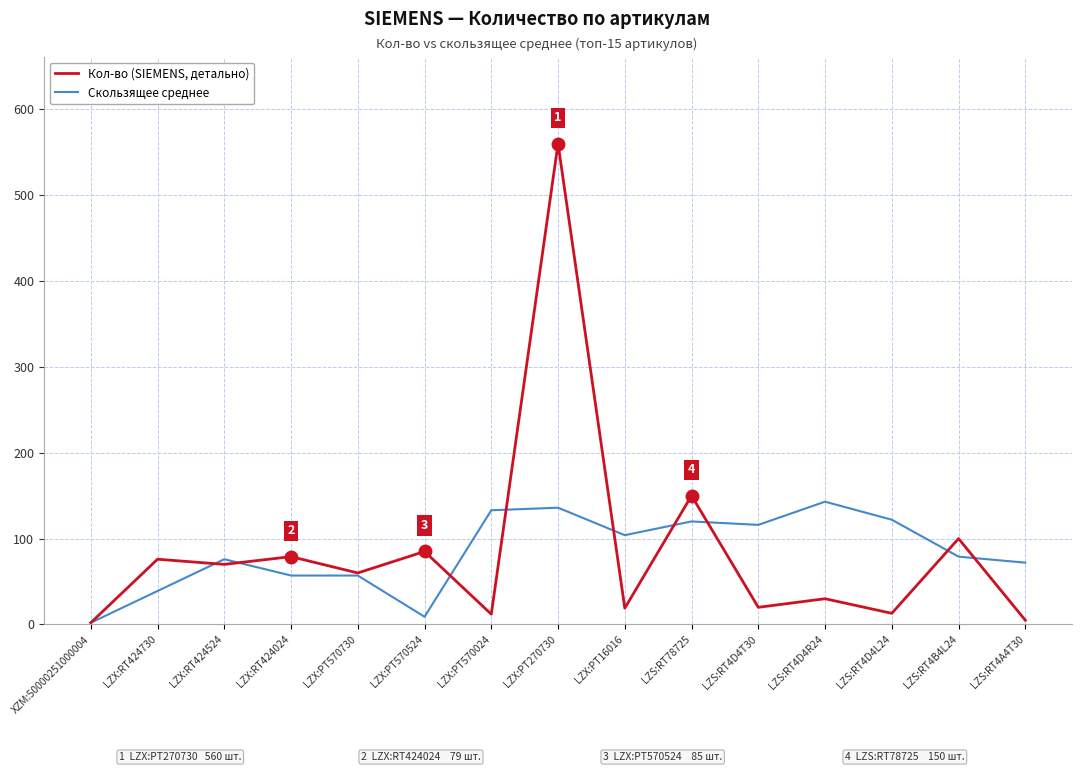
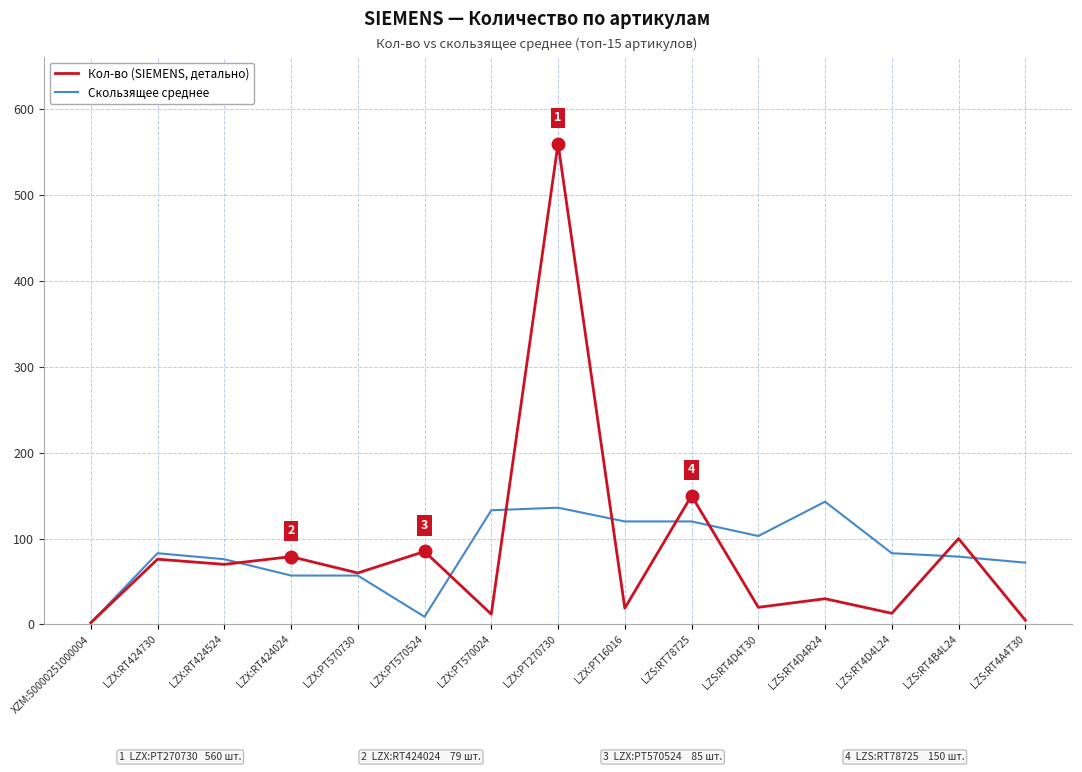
  {
    "Скользящее среднее": {
-     "LZX:RT424730": 40,
+     "LZX:RT424730": 80,
      "LZX:RT424524": 80,
      "LZX:RT424024": 60,
      "LZX:PT570524": 10,
      "LZX:PT570024": 130,
      "LZX:PT270730": 140,
-     "LZX:PT16016": 100,
+     "LZX:PT16016": 120,
      "LZS:RT78725": 120,
-     "LZS:RT4D4T30": 120,
+     "LZS:RT4D4T30": 100,
      "LZS:RT4D4R24": 140,
-     "LZS:RT4D4L24": 120,
+     "LZS:RT4D4L24": 80,
      "LZS:RT4B4L24": 80,
      "LZS:RT4A4T30": 70
    }
  }
